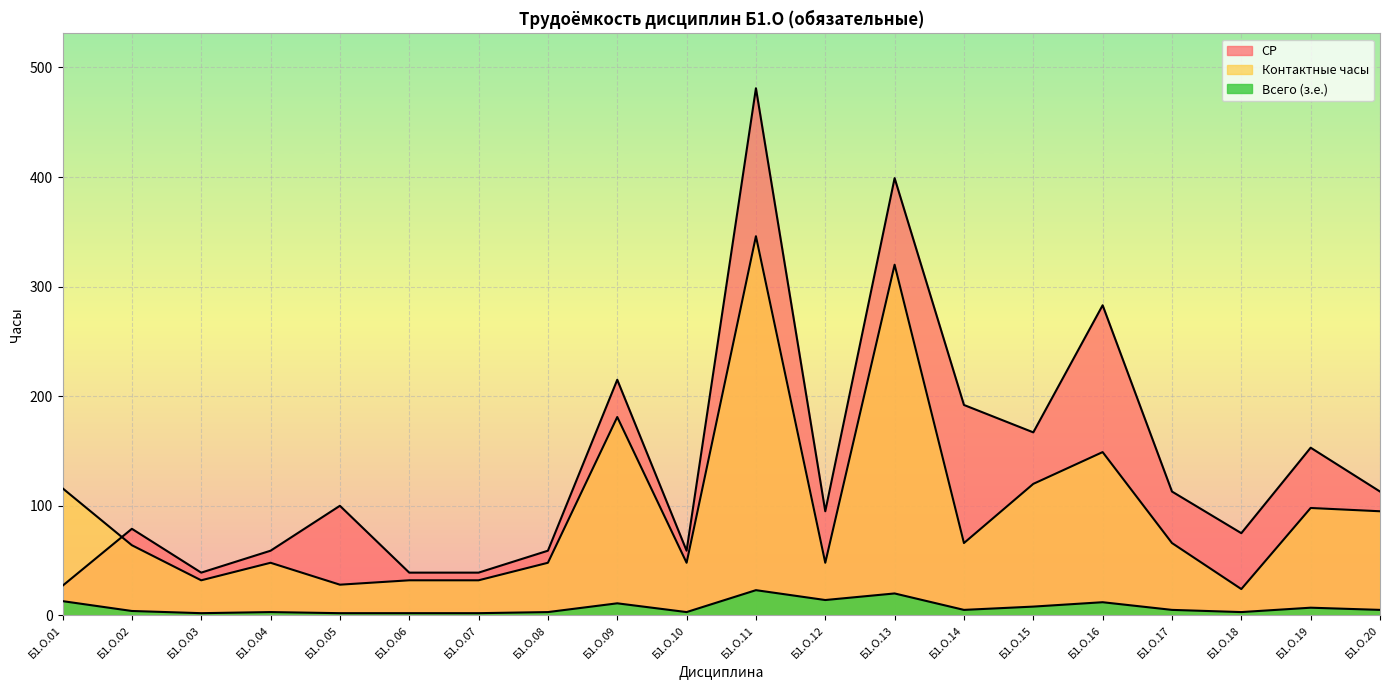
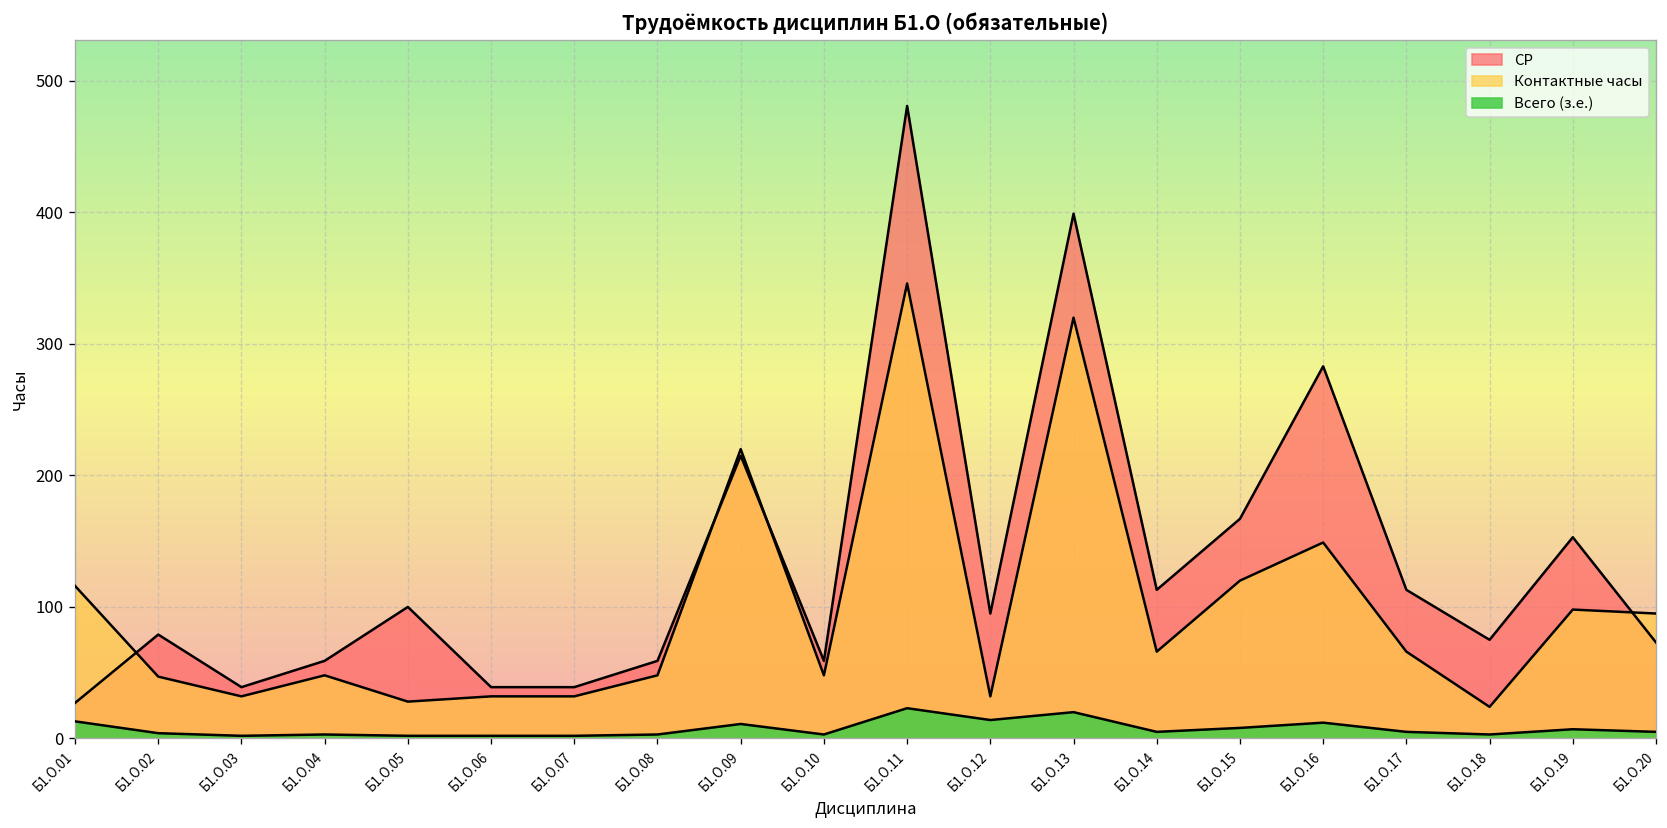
  {
    "СР": {
      "Б1.О.01": 27,
      "Б1.О.02": 79,
      "Б1.О.03": 39,
      "Б1.О.04": 59,
      "Б1.О.05": 100,
      "Б1.О.06": 39,
      "Б1.О.07": 39,
      "Б1.О.08": 59,
      "Б1.О.09": 215,
      "Б1.О.10": 59,
      "Б1.О.11": 481,
      "Б1.О.12": 95,
      "Б1.О.13": 399,
-     "Б1.О.14": 192,
+     "Б1.О.14": 113,
      "Б1.О.15": 167,
      "Б1.О.16": 283,
      "Б1.О.17": 113,
      "Б1.О.18": 75,
      "Б1.О.19": 153,
-     "Б1.О.20": 113
+     "Б1.О.20": 73
    },
    "Контактные часы": {
      "Б1.О.01": 116,
-     "Б1.О.02": 64,
+     "Б1.О.02": 47,
      "Б1.О.03": 32,
      "Б1.О.04": 48,
      "Б1.О.05": 28,
      "Б1.О.06": 32,
      "Б1.О.07": 32,
      "Б1.О.08": 48,
-     "Б1.О.09": 181,
+     "Б1.О.09": 220,
      "Б1.О.10": 48,
      "Б1.О.11": 346,
-     "Б1.О.12": 48,
+     "Б1.О.12": 32,
      "Б1.О.13": 320,
      "Б1.О.14": 66,
      "Б1.О.15": 120,
      "Б1.О.16": 149,
      "Б1.О.17": 66,
      "Б1.О.18": 24,
      "Б1.О.19": 98,
      "Б1.О.20": 95
    },
    "Всего (з.е.)": {
      "Б1.О.01": 13,
      "Б1.О.02": 4,
      "Б1.О.03": 2,
      "Б1.О.04": 3,
      "Б1.О.05": 2,
      "Б1.О.06": 2,
      "Б1.О.07": 2,
      "Б1.О.08": 3,
      "Б1.О.09": 11,
      "Б1.О.10": 3,
      "Б1.О.11": 23,
      "Б1.О.12": 14,
      "Б1.О.13": 20,
      "Б1.О.14": 5,
      "Б1.О.15": 8,
      "Б1.О.16": 12,
      "Б1.О.17": 5,
      "Б1.О.18": 3,
      "Б1.О.19": 7,
      "Б1.О.20": 5
    }
  }
